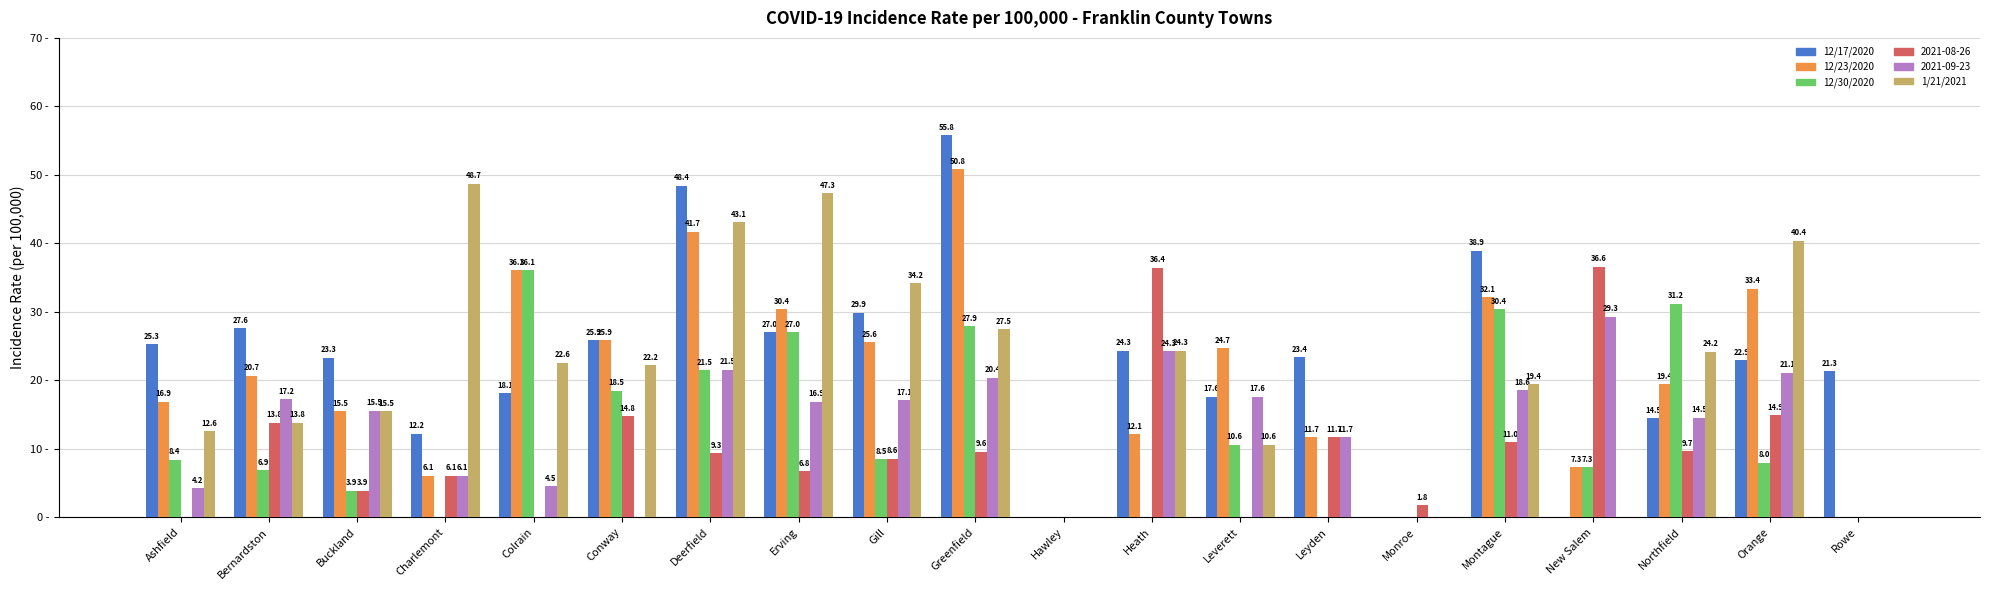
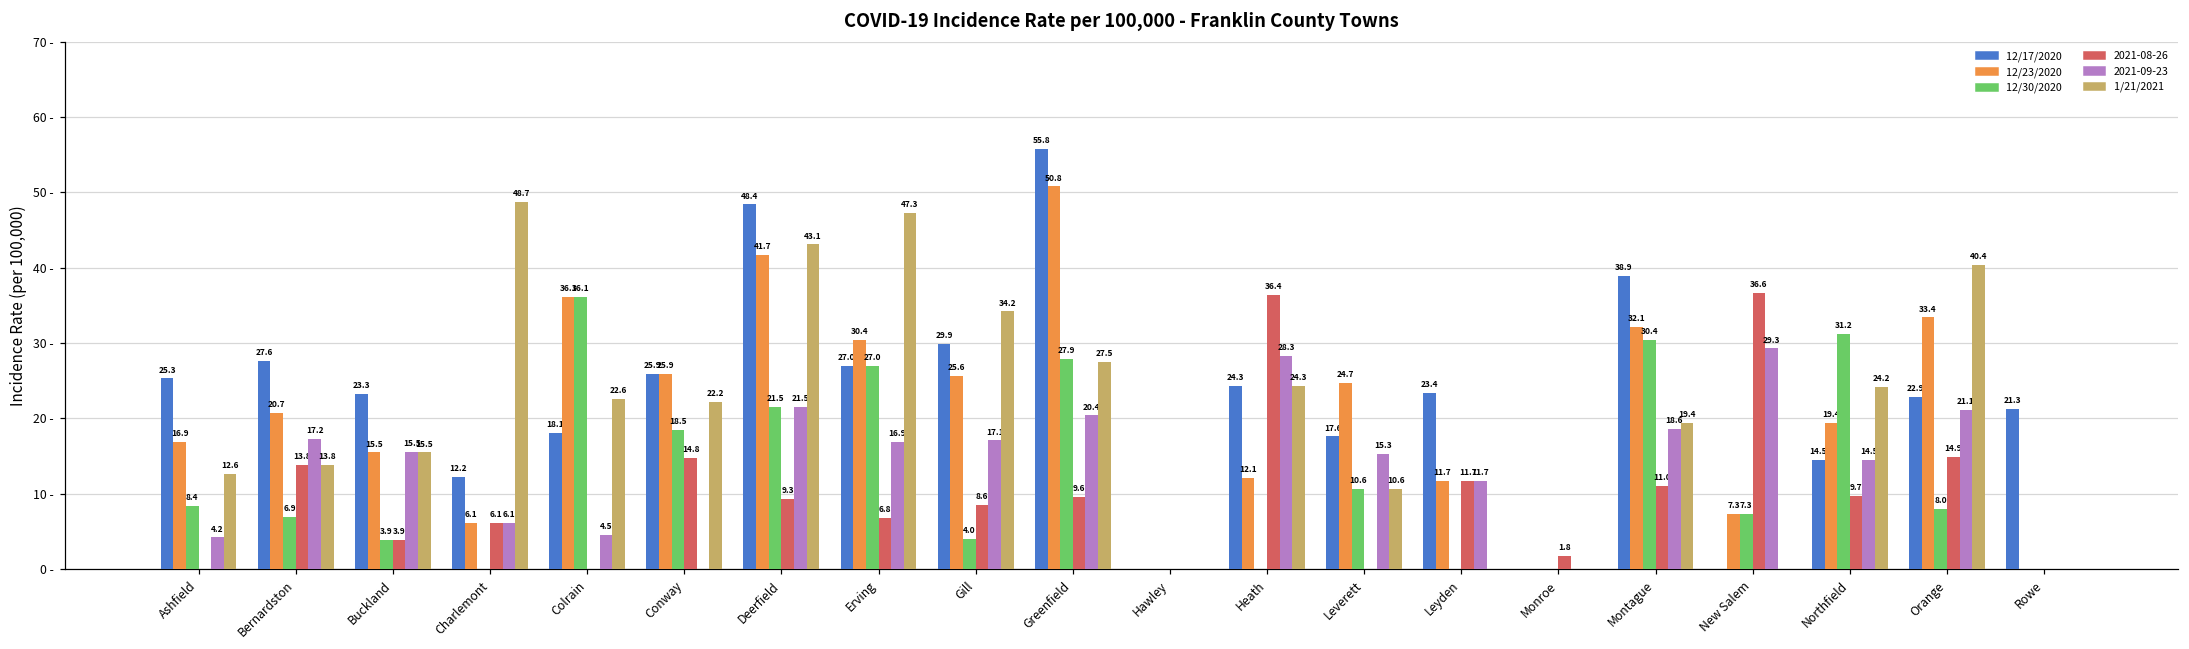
  {
    "12/17/2020": {
      "Ashfield": 25.3,
      "Bernardston": 27.6,
      "Buckland": 23.3,
      "Charlemont": 12.2,
      "Colrain": 18.1,
      "Deerfield": 48.4,
      "Erving": 27.0,
      "Gill": 29.9,
      "Greenfield": 55.8,
      "Heath": 24.3,
      "Leverett": 17.6,
      "Leyden": 23.4,
      "Montague": 38.9,
      "Northfield": 14.5,
      "Orange": 22.9,
      "Rowe": 21.3
    },
    "12/23/2020": {
      "Ashfield": 16.9,
      "Bernardston": 20.7,
      "Buckland": 15.5,
      "Charlemont": 6.1,
      "Deerfield": 41.7,
      "Erving": 30.4,
      "Gill": 25.6,
      "Greenfield": 50.8,
      "Heath": 12.1,
      "Leverett": 24.7,
      "Leyden": 11.7,
      "Montague": 32.1,
      "New Salem": 7.3,
      "Northfield": 19.4,
      "Orange": 33.4
    },
    "12/30/2020": {
      "Ashfield": 8.4,
      "Bernardston": 6.9,
      "Buckland": 3.9,
      "Conway": 18.5,
      "Deerfield": 21.5,
      "Erving": 27.0,
-     "Gill": 8.5,
+     "Gill": 4.0,
      "Greenfield": 27.9,
      "Leverett": 10.6,
      "Montague": 30.4,
      "New Salem": 7.3,
      "Northfield": 31.2,
      "Orange": 8.0
    },
    "2021-08-26": {
      "Bernardston": 13.8,
      "Buckland": 3.9,
      "Charlemont": 6.1,
      "Conway": 14.8,
      "Deerfield": 9.3,
      "Erving": 6.8,
      "Gill": 8.6,
      "Greenfield": 9.6,
      "Heath": 36.4,
      "Monroe": 1.8,
      "Montague": 11.0,
      "New Salem": 36.6,
      "Northfield": 9.7,
      "Orange": 14.9
    },
    "2021-09-23": {
      "Ashfield": 4.2,
      "Bernardston": 17.2,
      "Charlemont": 6.1,
      "Colrain": 4.5,
      "Deerfield": 21.5,
      "Erving": 16.9,
      "Gill": 17.1,
      "Greenfield": 20.4,
-     "Heath": 24.3,
-     "Leverett": 17.6,
+     "Heath": 28.3,
+     "Leverett": 15.3,
      "Montague": 18.6,
      "New Salem": 29.3,
      "Northfield": 14.5,
      "Orange": 21.1
    },
    "1/21/2021": {
      "Ashfield": 12.6,
      "Bernardston": 13.8,
      "Charlemont": 48.7,
      "Colrain": 22.6,
      "Conway": 22.2,
      "Deerfield": 43.1,
      "Erving": 47.3,
      "Gill": 34.2,
      "Greenfield": 27.5,
      "Heath": 24.3,
      "Leverett": 10.6,
      "Montague": 19.4,
      "Northfield": 24.2,
      "Orange": 40.4
    }
  }
